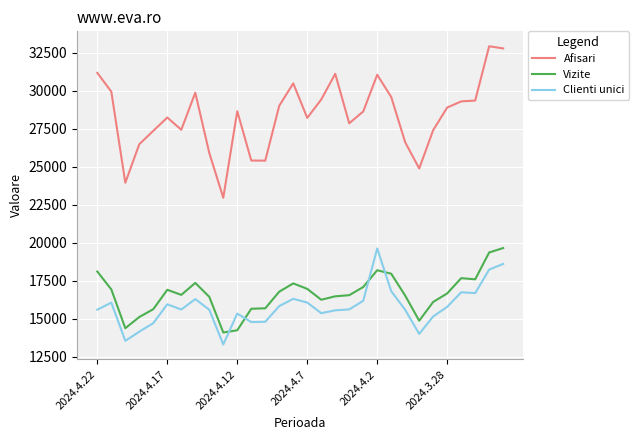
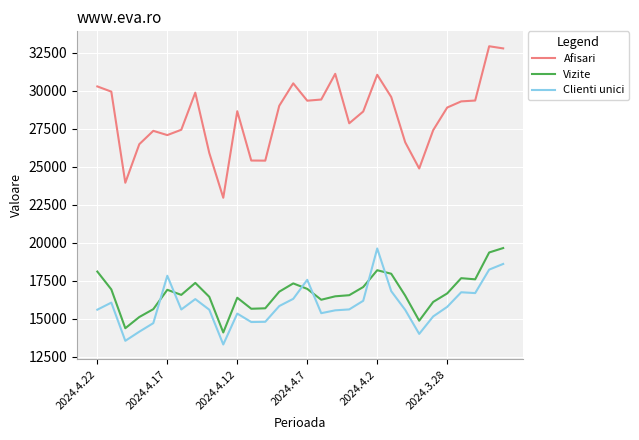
  {
    "Afisari": {
-     "2024.4.22": 31200,
-     "2024.4.17": 28200,
+     "2024.4.22": 30300,
+     "2024.4.17": 27100,
      "2024.4.12": 28600,
-     "2024.4.7": 28200,
+     "2024.4.7": 29300,
      "2024.4.2": 31000,
      "2024.3.28": 28900
    },
    "Vizite": {
      "2024.4.22": 18100,
      "2024.4.17": 16900,
-     "2024.4.12": 14200,
+     "2024.4.12": 16400,
      "2024.4.7": 17000,
      "2024.4.2": 18200,
      "2024.3.28": 16700
    },
    "Clienti unici": {
      "2024.4.22": 15600,
-     "2024.4.17": 16000,
+     "2024.4.17": 17800,
      "2024.4.12": 15300,
-     "2024.4.7": 16100,
+     "2024.4.7": 17600,
      "2024.4.2": 19600,
      "2024.3.28": 15800
    }
  }
